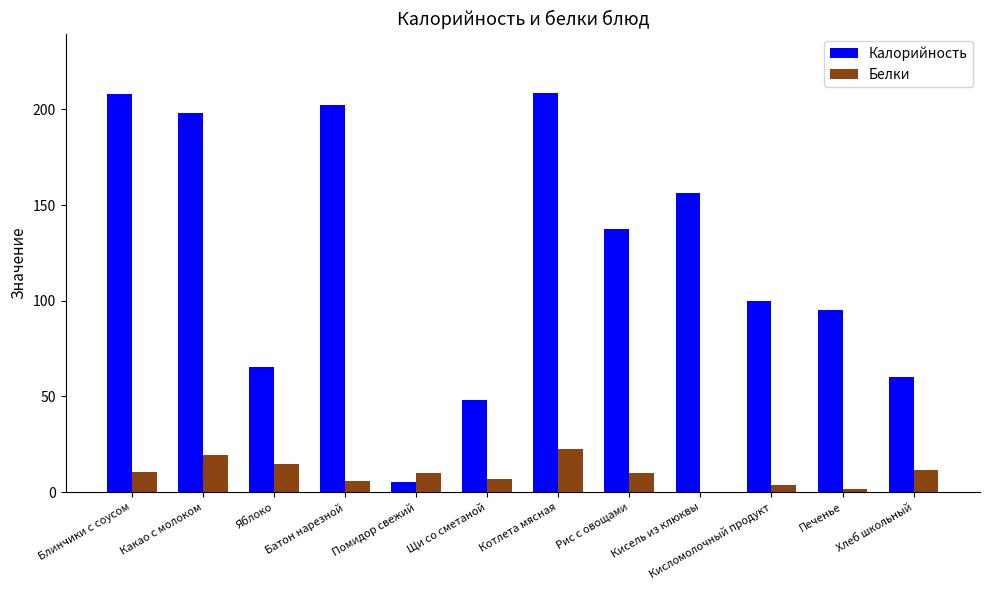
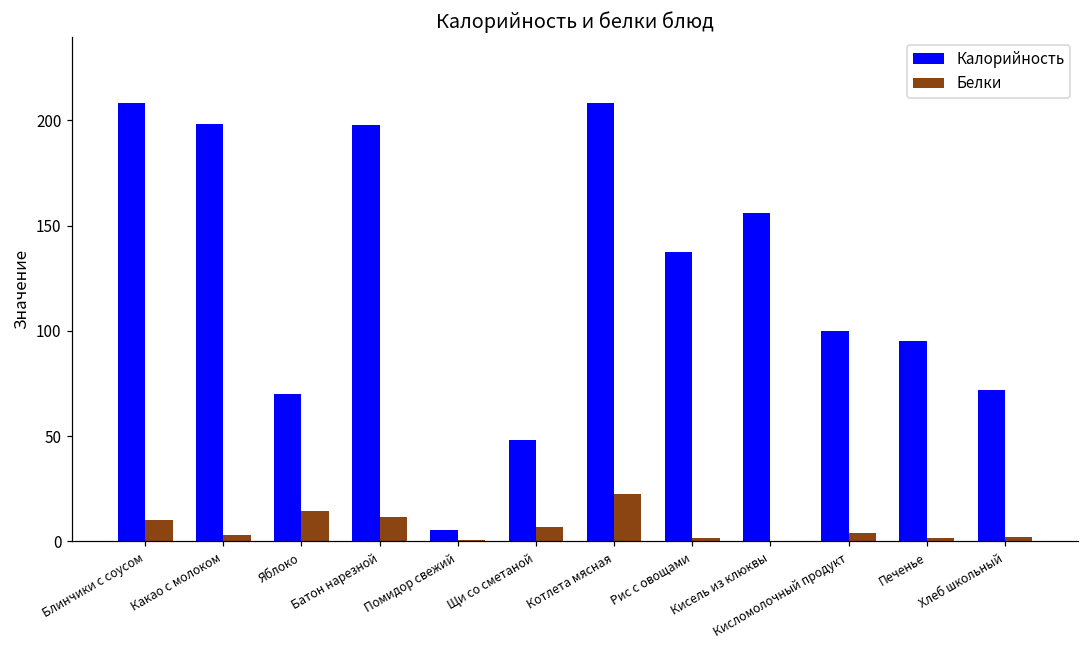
  {
    "Калорийность": {
      "Блинчики с соусом": 208,
      "Какао с молоком": 198,
-     "Яблоко": 65,
-     "Батон нарезной": 202,
+     "Яблоко": 70,
+     "Батон нарезной": 198,
      "Помидор свежий": 5,
      "Щи со сметаной": 48,
      "Котлета мясная": 208,
      "Рис с овощами": 138,
      "Кисель из клюквы": 156,
      "Кисломолочный продукт": 100,
      "Печенье": 95,
-     "Хлеб школьный": 60
+     "Хлеб школьный": 72
    },
    "Белки": {
      "Блинчики с соусом": 10,
-     "Какао с молоком": 19,
+     "Какао с молоком": 3,
      "Яблоко": 15,
-     "Батон нарезной": 6,
-     "Помидор свежий": 10,
+     "Батон нарезной": 11,
+     "Помидор свежий": 1,
      "Щи со сметаной": 7,
      "Котлета мясная": 23,
-     "Рис с овощами": 10,
+     "Рис с овощами": 2,
      "Кисломолочный продукт": 4,
      "Печенье": 2,
-     "Хлеб школьный": 11
+     "Хлеб школьный": 2
    }
  }
